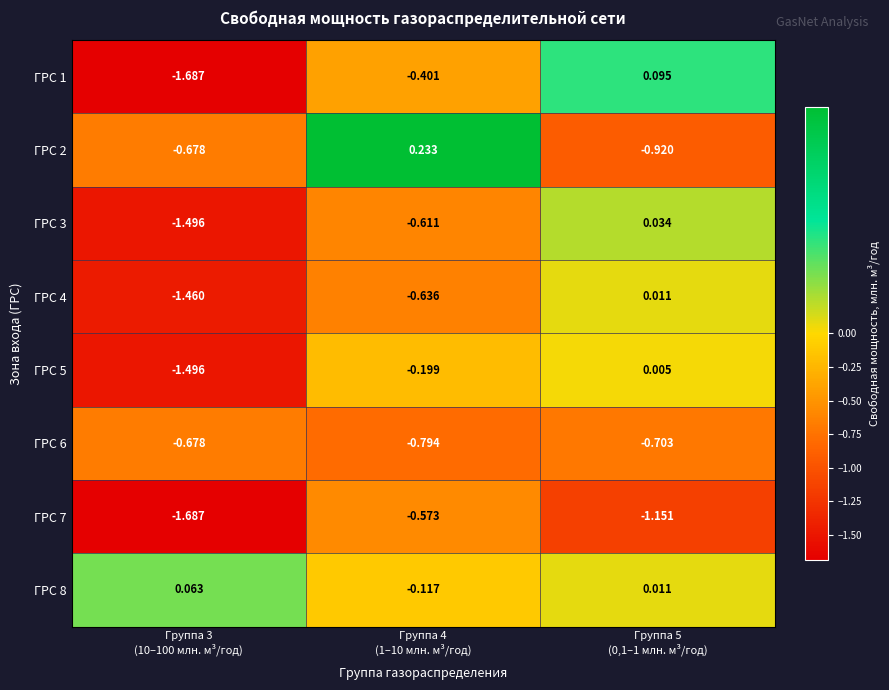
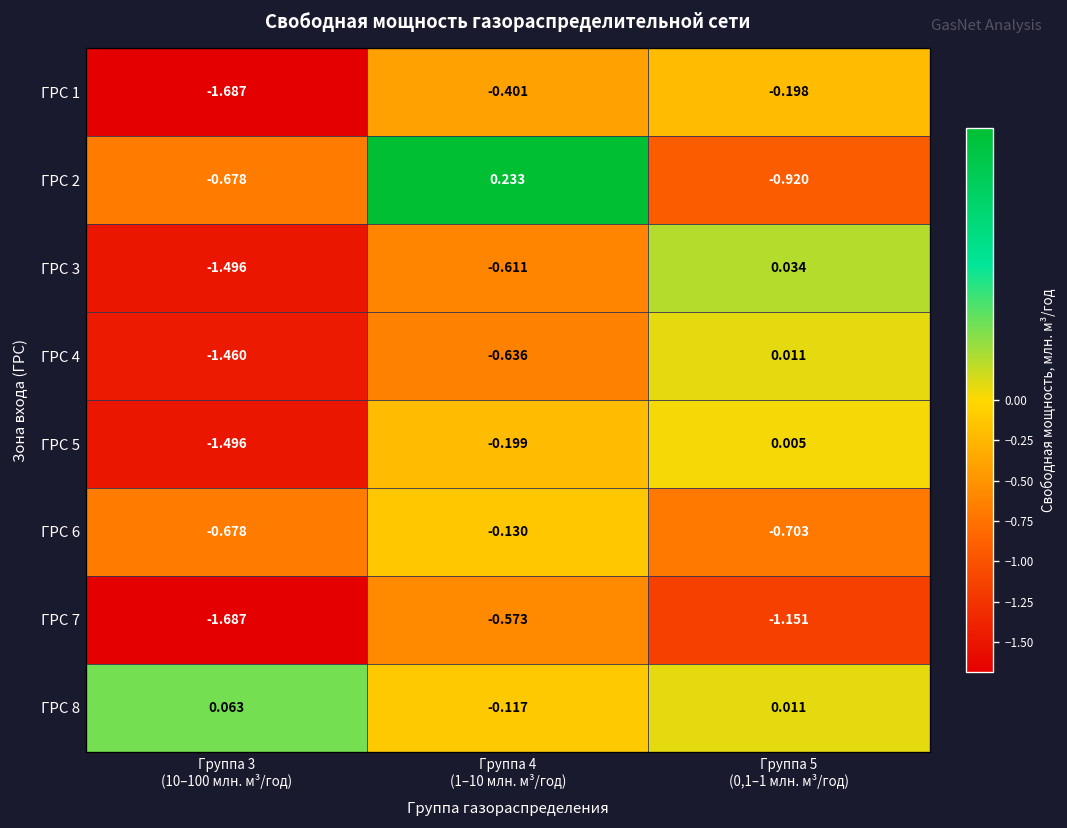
  {
    "ГРС 1": {
      "Группа 3 (10–100 млн. м³/год)": -1.687,
      "Группа 4 (1–10 млн. м³/год)": -0.401,
-     "Группа 5 (0,1–1 млн. м³/год)": 0.095
+     "Группа 5 (0,1–1 млн. м³/год)": -0.198
    },
    "ГРС 2": {
      "Группа 3 (10–100 млн. м³/год)": -0.678,
      "Группа 4 (1–10 млн. м³/год)": 0.233,
      "Группа 5 (0,1–1 млн. м³/год)": -0.920
    },
    "ГРС 3": {
      "Группа 3 (10–100 млн. м³/год)": -1.496,
      "Группа 4 (1–10 млн. м³/год)": -0.611,
      "Группа 5 (0,1–1 млн. м³/год)": 0.034
    },
    "ГРС 4": {
      "Группа 3 (10–100 млн. м³/год)": -1.460,
      "Группа 4 (1–10 млн. м³/год)": -0.636,
      "Группа 5 (0,1–1 млн. м³/год)": 0.011
    },
    "ГРС 5": {
      "Группа 3 (10–100 млн. м³/год)": -1.496,
      "Группа 4 (1–10 млн. м³/год)": -0.199,
      "Группа 5 (0,1–1 млн. м³/год)": 0.005
    },
    "ГРС 6": {
      "Группа 3 (10–100 млн. м³/год)": -0.678,
-     "Группа 4 (1–10 млн. м³/год)": -0.794,
+     "Группа 4 (1–10 млн. м³/год)": -0.130,
      "Группа 5 (0,1–1 млн. м³/год)": -0.703
    },
    "ГРС 7": {
      "Группа 3 (10–100 млн. м³/год)": -1.687,
      "Группа 4 (1–10 млн. м³/год)": -0.573,
      "Группа 5 (0,1–1 млн. м³/год)": -1.151
    },
    "ГРС 8": {
      "Группа 3 (10–100 млн. м³/год)": 0.063,
      "Группа 4 (1–10 млн. м³/год)": -0.117,
      "Группа 5 (0,1–1 млн. м³/год)": 0.011
    }
  }
